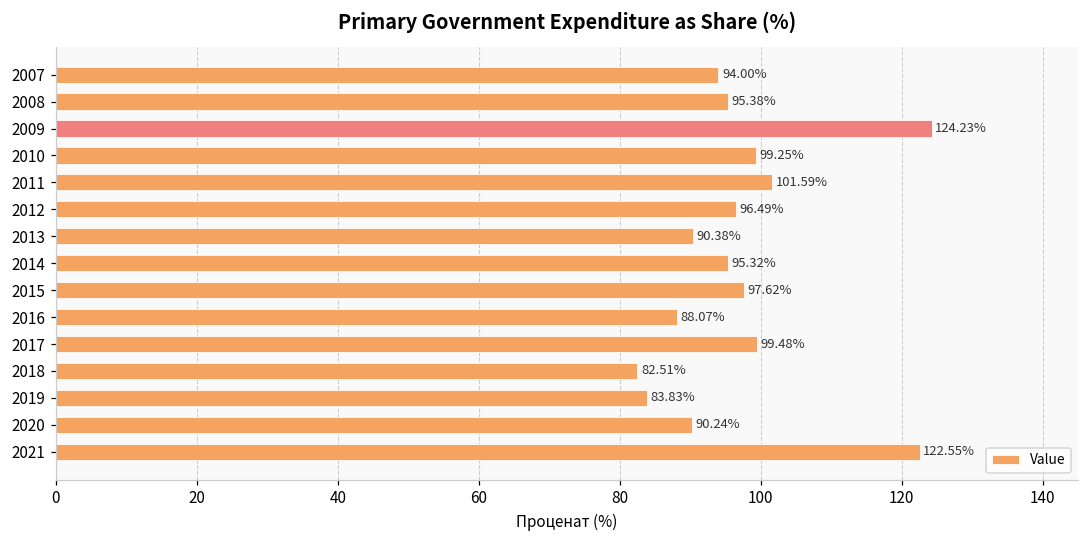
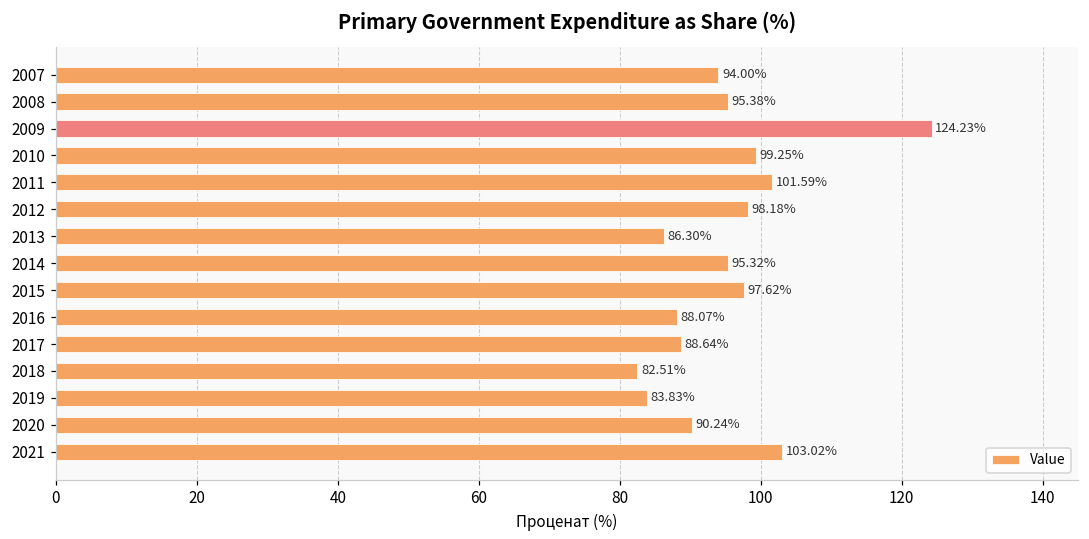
  {
    "2007": "94.00%",
    "2008": "95.38%",
    "2009": "124.23%",
    "2010": "99.25%",
    "2011": "101.59%",
-   "2012": "96.49%",
-   "2013": "90.38%",
+   "2012": "98.18%",
+   "2013": "86.30%",
    "2014": "95.32%",
    "2015": "97.62%",
    "2016": "88.07%",
-   "2017": "99.48%",
+   "2017": "88.64%",
    "2018": "82.51%",
    "2019": "83.83%",
    "2020": "90.24%",
-   "2021": "122.55%"
+   "2021": "103.02%"
  }
